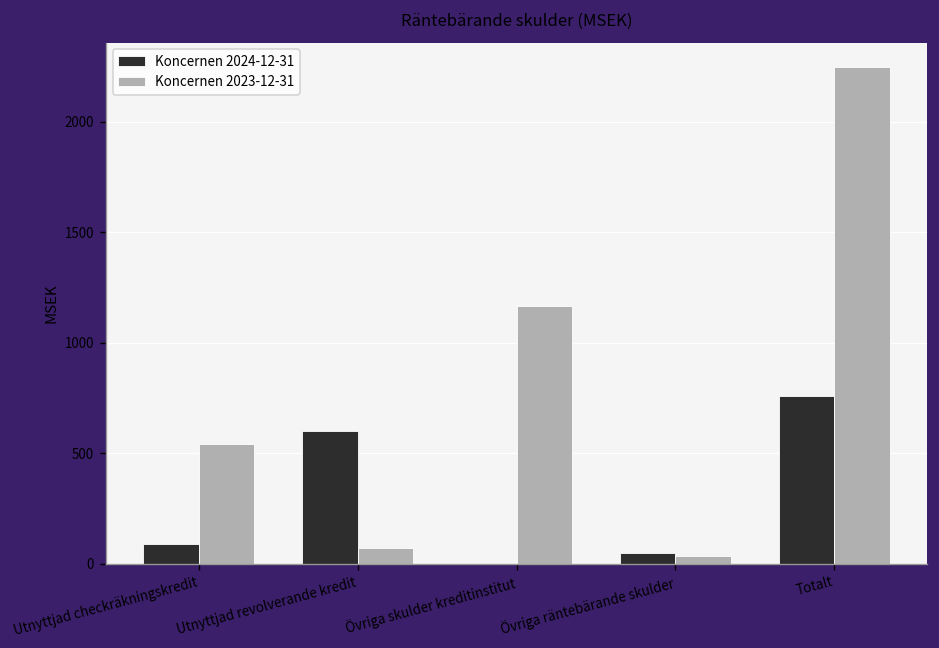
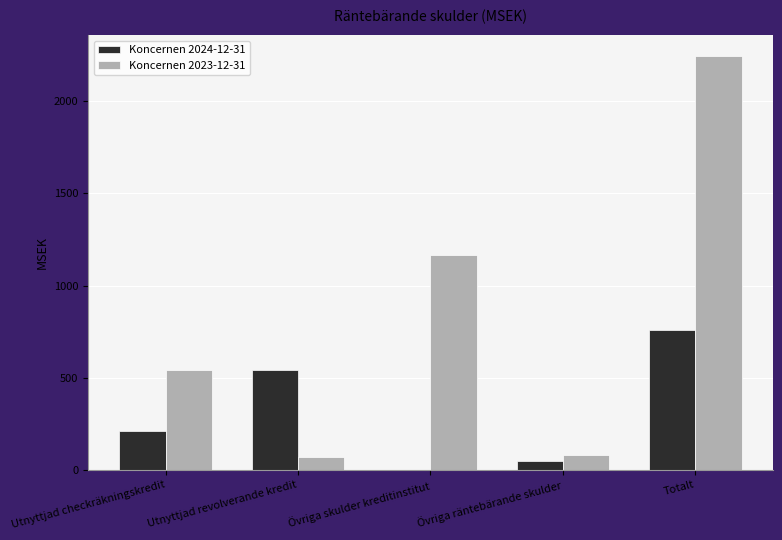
  {
    "Koncernen 2024-12-31": {
-     "Utnyttjad checkräkningskredit": 90,
-     "Utnyttjad revolverande kredit": 600,
+     "Utnyttjad checkräkningskredit": 210,
+     "Utnyttjad revolverande kredit": 540,
      "Övriga skulder kreditinstitut": 0,
      "Övriga räntebärande skulder": 50,
      "Totalt": 760
    },
    "Koncernen 2023-12-31": {
      "Utnyttjad checkräkningskredit": 540,
      "Utnyttjad revolverande kredit": 70,
      "Övriga skulder kreditinstitut": 1170,
-     "Övriga räntebärande skulder": 30,
+     "Övriga räntebärande skulder": 80,
      "Totalt": 2250
    }
  }
